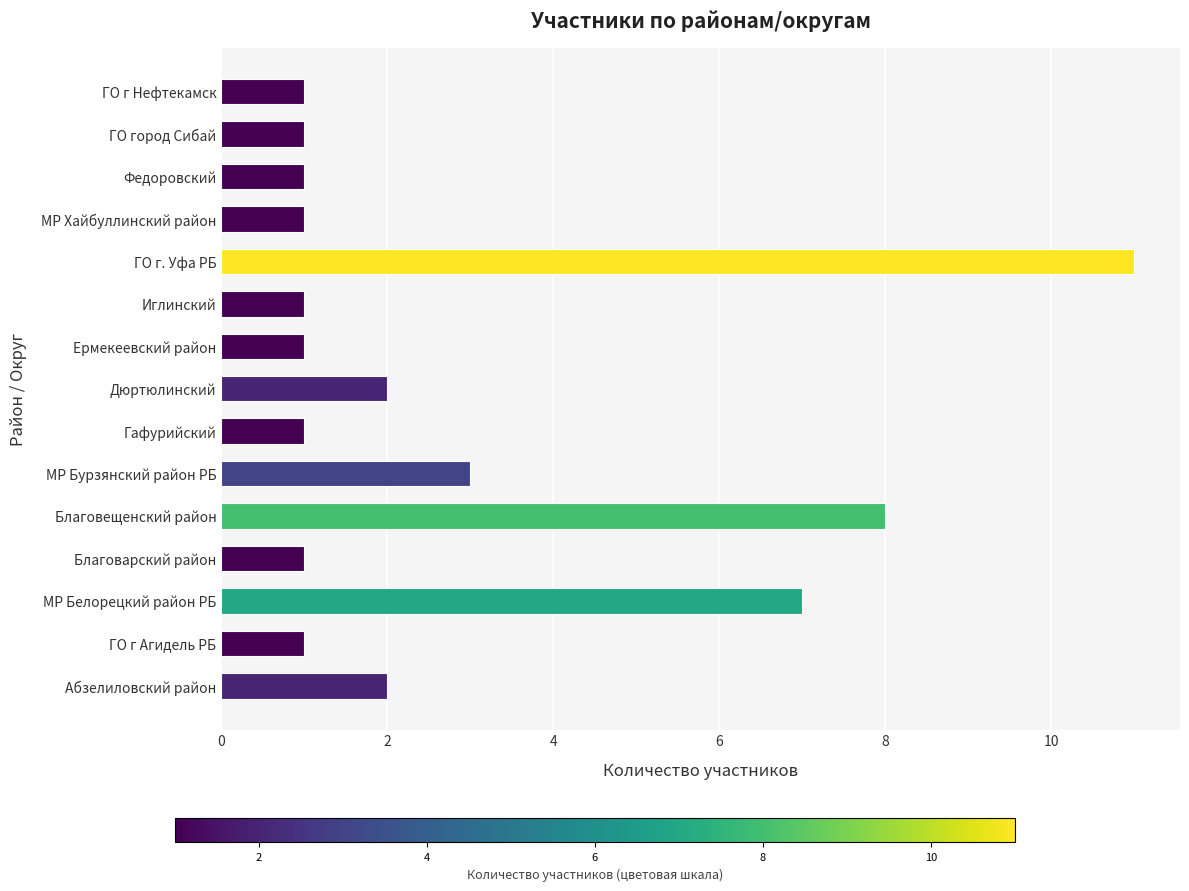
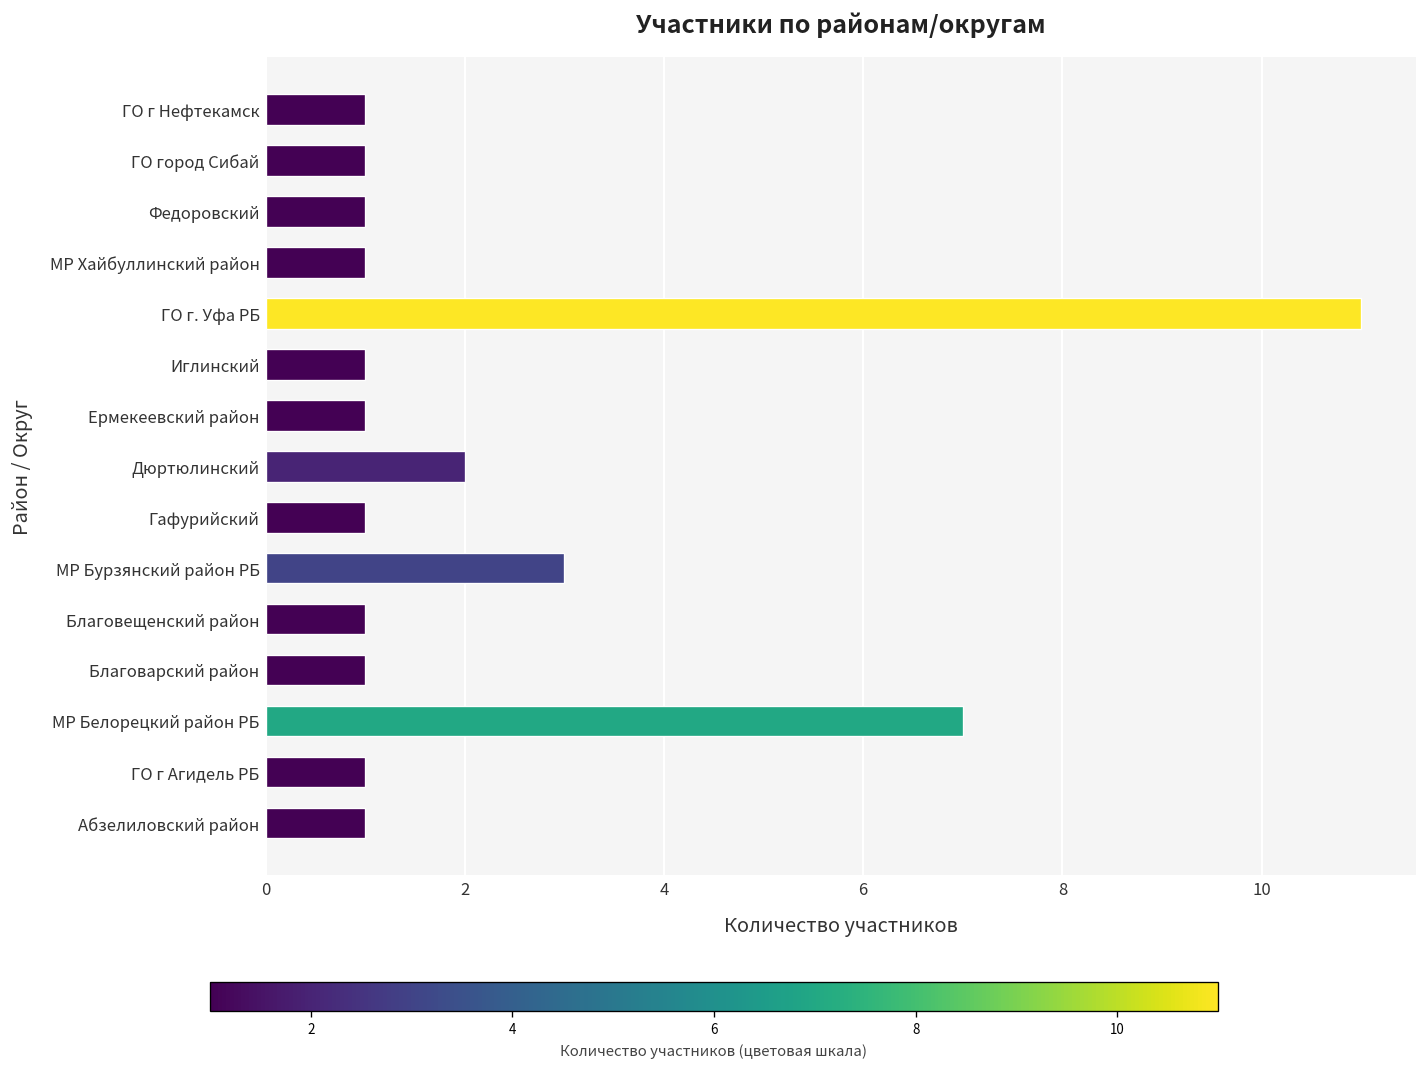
  {
    "ГО г Нефтекамск": 1,
    "ГО город Сибай": 1,
    "Федоровский": 1,
    "МР Хайбуллинский район": 1,
    "ГО г. Уфа РБ": 11,
    "Иглинский": 1,
    "Ермекеевский район": 1,
    "Дюртюлинский": 2,
    "Гафурийский": 1,
    "МР Бурзянский район РБ": 3,
-   "Благовещенский район": 8,
+   "Благовещенский район": 1,
    "Благоварский район": 1,
    "МР Белорецкий район РБ": 7,
    "ГО г Агидель РБ": 1,
-   "Абзелиловский район": 2
+   "Абзелиловский район": 1
  }
